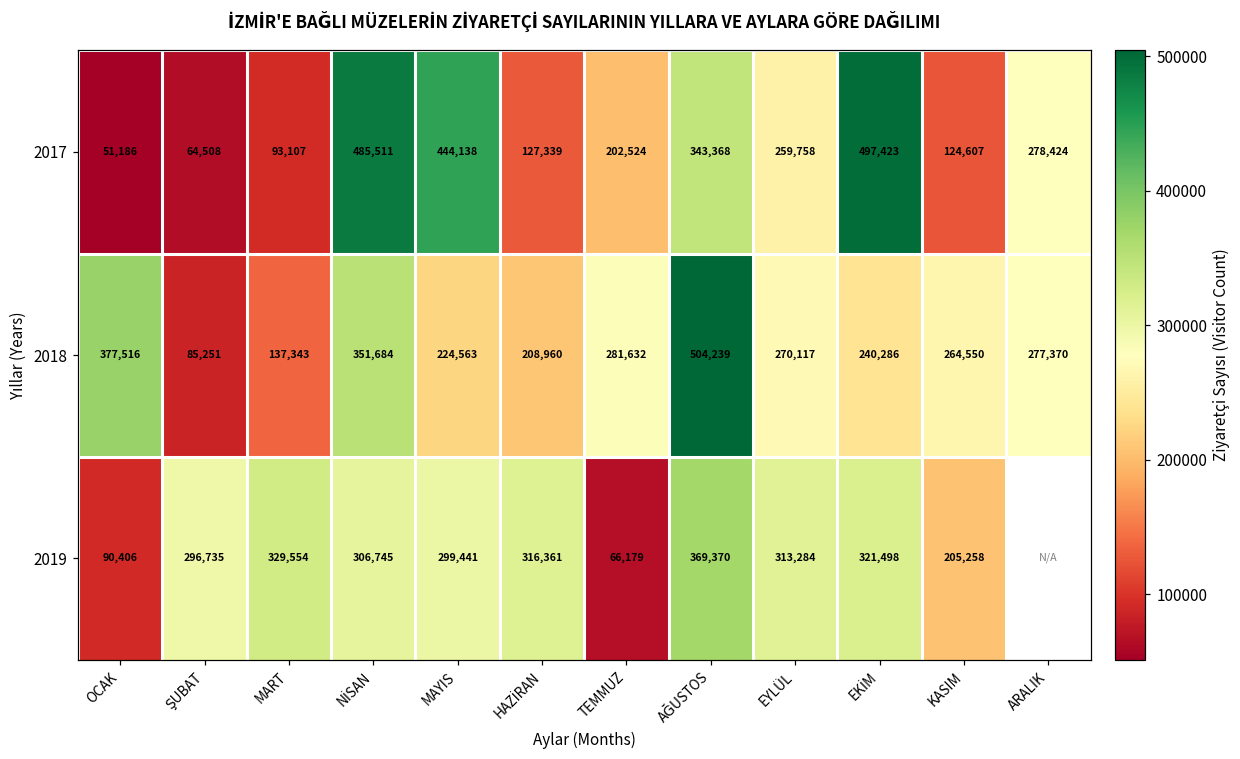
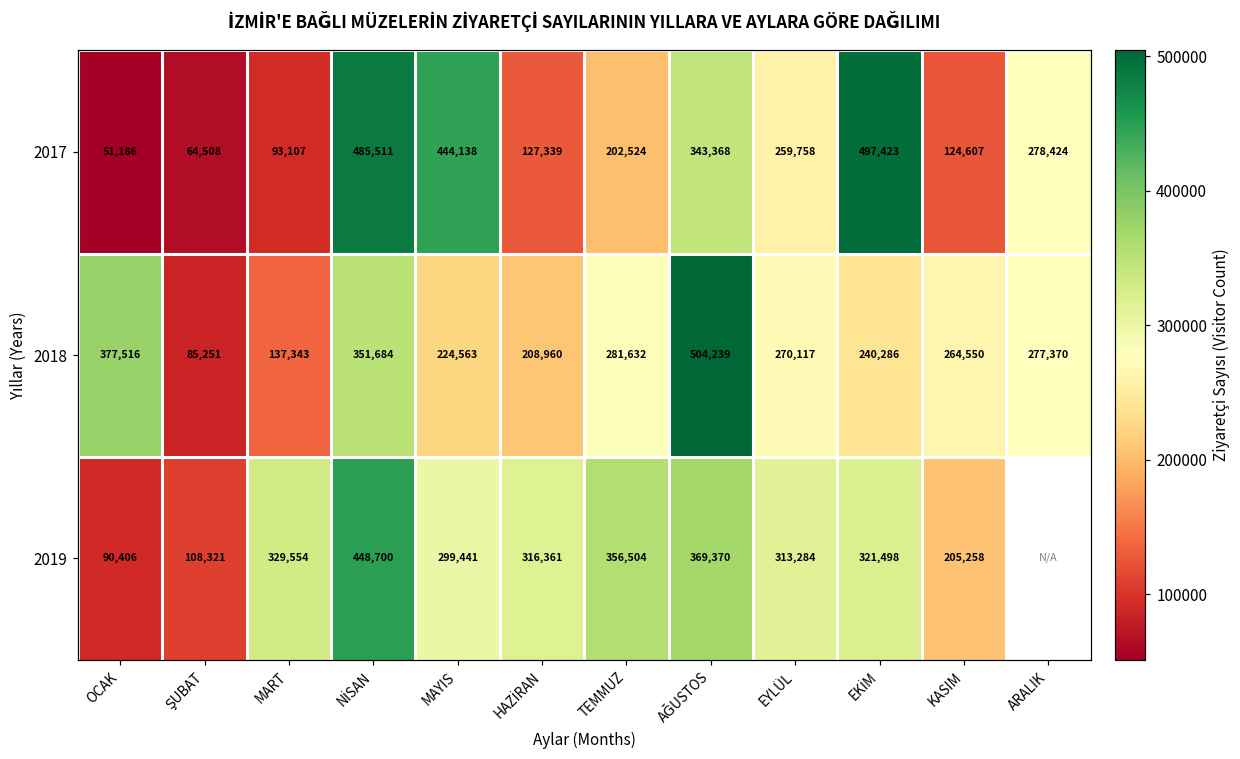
  {
    "2017": {
      "OCAK": "51,186",
      "ŞUBAT": "64,508",
      "MART": "93,107",
      "NİSAN": "485,511",
      "MAYIS": "444,138",
      "HAZİRAN": "127,339",
      "TEMMUZ": "202,524",
      "AĞUSTOS": "343,368",
      "EYLÜL": "259,758",
      "EKİM": "497,423",
      "KASIM": "124,607",
      "ARALIK": "278,424"
    },
    "2018": {
      "OCAK": "377,516",
      "ŞUBAT": "85,251",
      "MART": "137,343",
      "NİSAN": "351,684",
      "MAYIS": "224,563",
      "HAZİRAN": "208,960",
      "TEMMUZ": "281,632",
      "AĞUSTOS": "504,239",
      "EYLÜL": "270,117",
      "EKİM": "240,286",
      "KASIM": "264,550",
      "ARALIK": "277,370"
    },
    "2019": {
      "OCAK": "90,406",
-     "ŞUBAT": "296,735",
+     "ŞUBAT": "108,321",
      "MART": "329,554",
-     "NİSAN": "306,745",
+     "NİSAN": "448,700",
      "MAYIS": "299,441",
      "HAZİRAN": "316,361",
-     "TEMMUZ": "66,179",
+     "TEMMUZ": "356,504",
      "AĞUSTOS": "369,370",
      "EYLÜL": "313,284",
      "EKİM": "321,498",
      "KASIM": "205,258"
    }
  }
